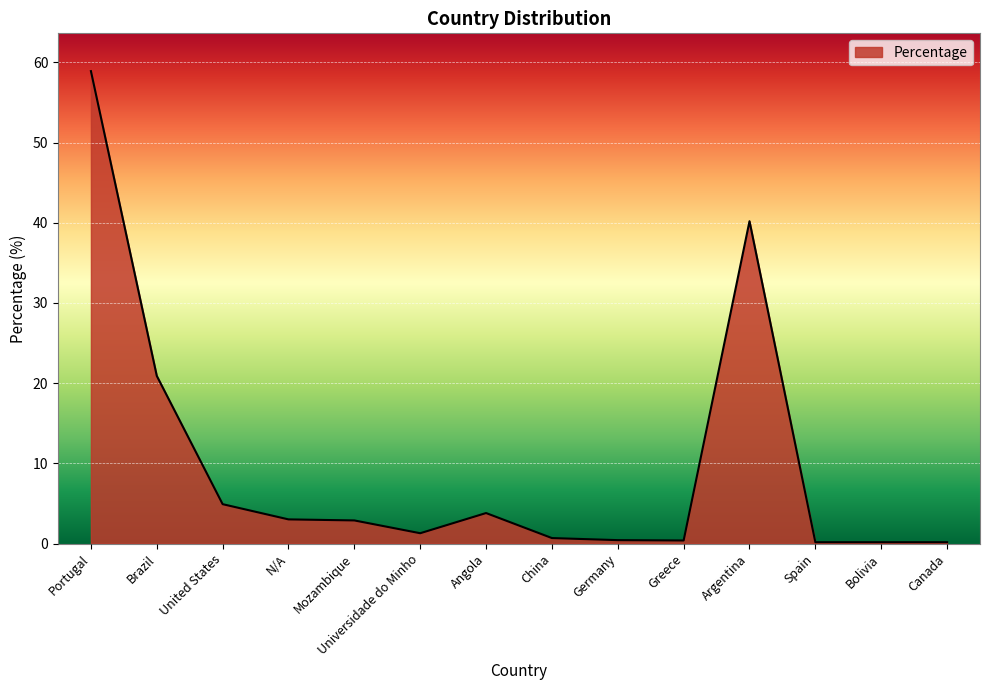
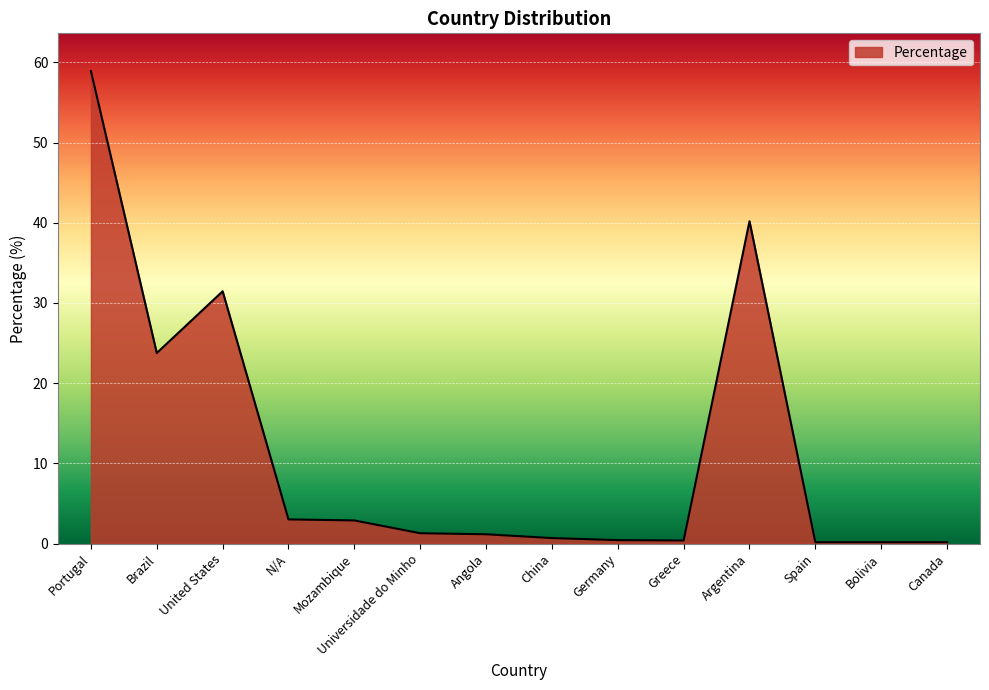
  {
    "Portugal": 59,
-   "Brazil": 21,
-   "United States": 5,
+   "Brazil": 24,
+   "United States": 31,
    "N/A": 3,
    "Mozambique": 3,
    "Universidade do Minho": 1,
-   "Angola": 4,
+   "Angola": 1,
    "China": 1,
    "Germany": 0,
    "Greece": 0,
    "Argentina": 40,
    "Spain": 0,
    "Bolivia": 0,
    "Canada": 0
  }
